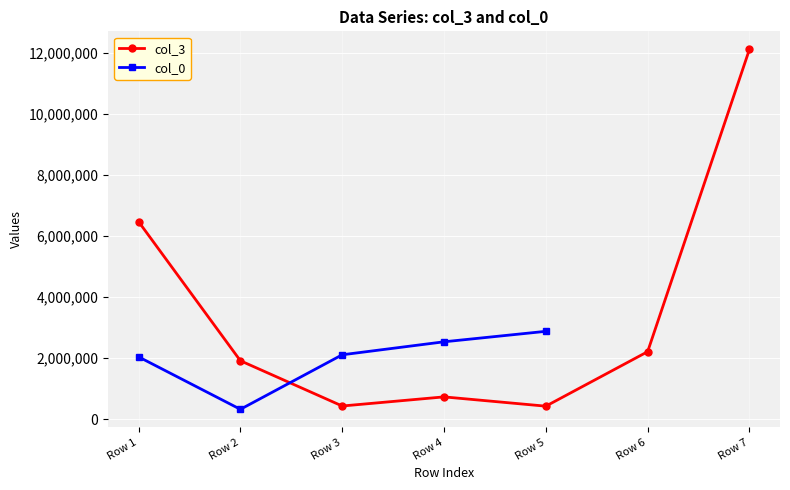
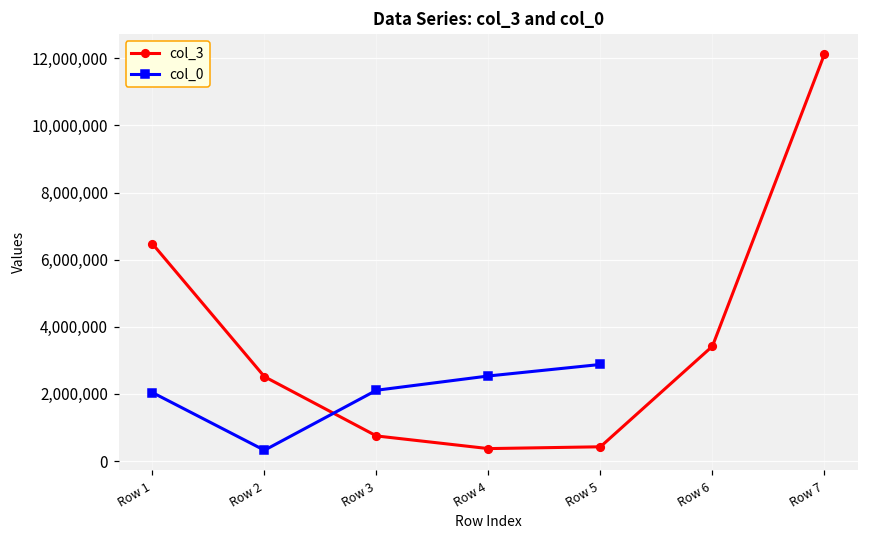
  {
    "col_3": {
      "Row 1": "6,500,000",
-     "Row 2": "1,900,000",
-     "Row 3": "400,000",
-     "Row 4": "700,000",
+     "Row 2": "2,500,000",
+     "Row 3": "700,000",
+     "Row 4": "400,000",
      "Row 5": "400,000",
-     "Row 6": "2,200,000",
+     "Row 6": "3,400,000",
      "Row 7": "12,100,000"
    },
    "col_0": {
      "Row 1": "2,000,000",
      "Row 2": "300,000",
      "Row 3": "2,100,000",
      "Row 4": "2,500,000",
      "Row 5": "2,900,000"
    }
  }
